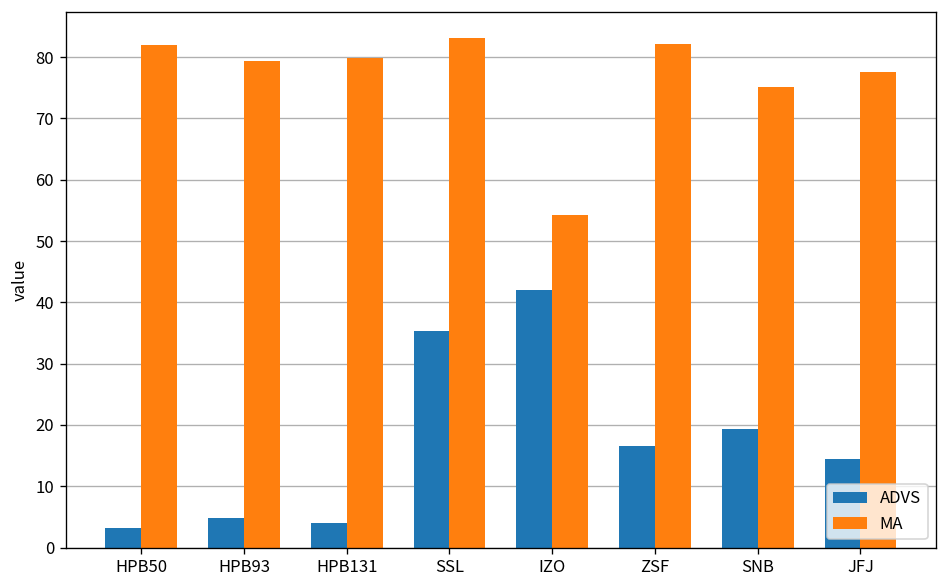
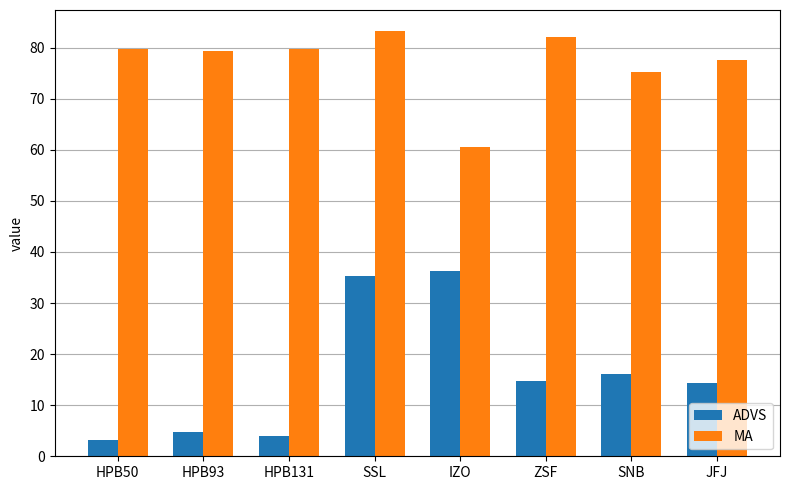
  {
    "ADVS": {
      "HPB50": 3,
      "HPB93": 5,
      "HPB131": 4,
      "SSL": 35,
-     "IZO": 42,
-     "ZSF": 17,
-     "SNB": 19,
+     "IZO": 36,
+     "ZSF": 15,
+     "SNB": 16,
      "JFJ": 14
    },
    "MA": {
-     "HPB50": 82,
+     "HPB50": 80,
      "HPB93": 79,
      "HPB131": 80,
      "SSL": 83,
-     "IZO": 54,
+     "IZO": 61,
      "ZSF": 82,
      "SNB": 75,
      "JFJ": 78
    }
  }
